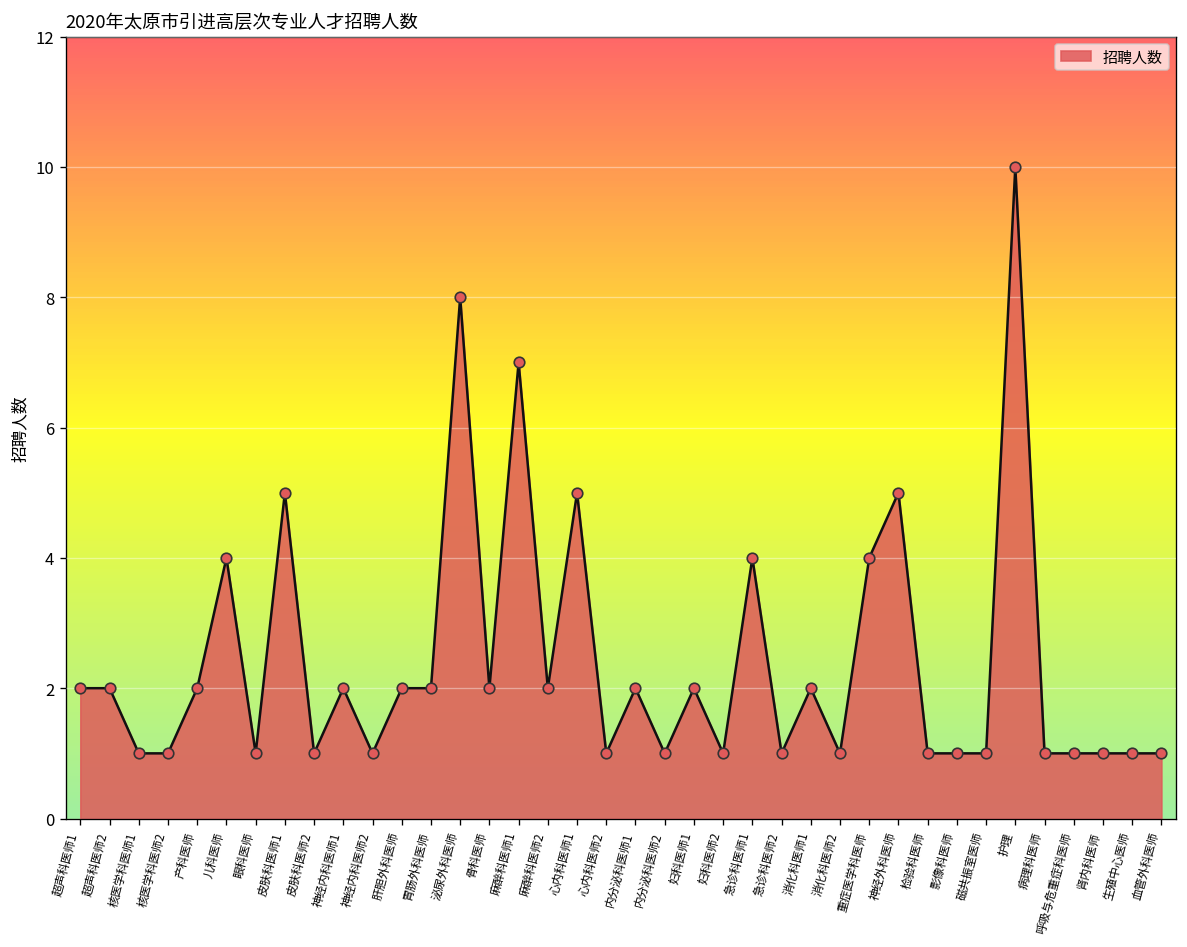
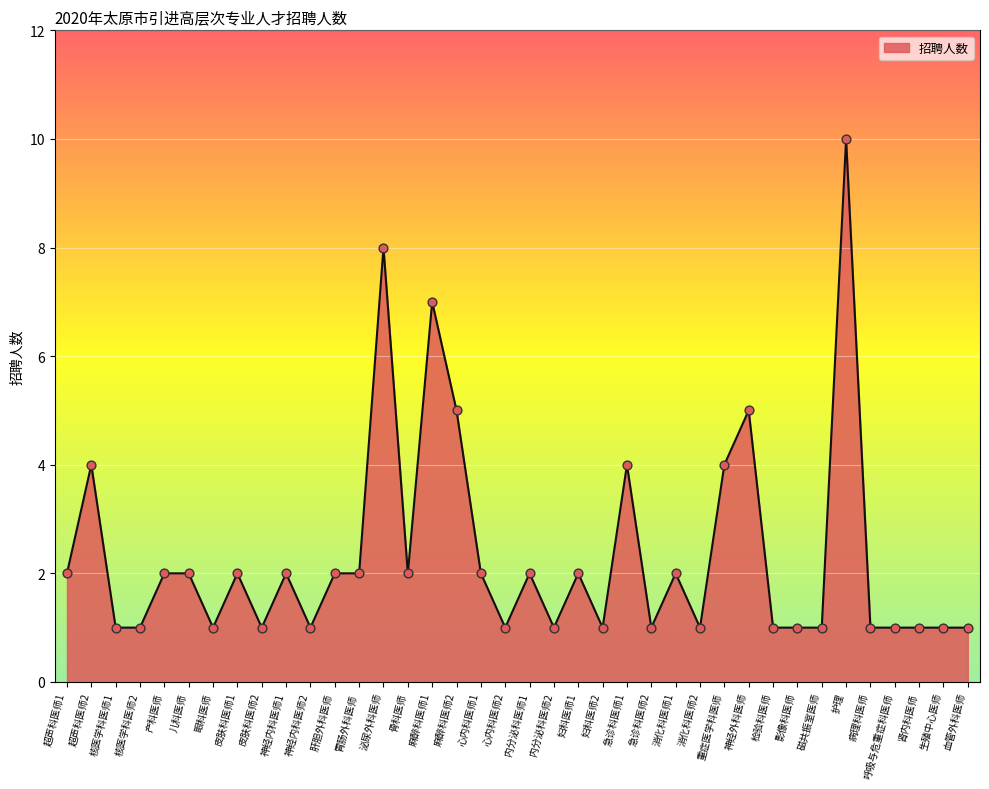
  {
    "超声科医师1": 2,
-   "超声科医师2": 2,
+   "超声科医师2": 4,
    "核医学科医师1": 1,
    "核医学科医师2": 1,
    "产科医师": 2,
-   "儿科医师": 4,
+   "儿科医师": 2,
    "眼科医师": 1,
-   "皮肤科医师1": 5,
+   "皮肤科医师1": 2,
    "皮肤科医师2": 1,
    "神经内科医师1": 2,
    "神经内科医师2": 1,
    "肝胆外科医师": 2,
    "胃肠外科医师": 2,
    "泌尿外科医师": 8,
    "骨科医师": 2,
    "麻醉科医师1": 7,
-   "麻醉科医师2": 2,
-   "心内科医师1": 5,
+   "麻醉科医师2": 5,
+   "心内科医师1": 2,
    "心内科医师2": 1,
    "内分泌科医师1": 2,
    "内分泌科医师2": 1,
    "妇科医师1": 2,
    "妇科医师2": 1,
    "急诊科医师1": 4,
    "急诊科医师2": 1,
    "消化科医师1": 2,
    "消化科医师2": 1,
    "重症医学科医师": 4,
    "神经外科医师": 5,
    "检验科医师": 1,
    "影像科医师": 1,
    "磁共振室医师": 1,
    "护理": 10,
    "病理科医师": 1,
    "呼吸与危重症科医师": 1,
    "肾内科医师": 1,
    "生殖中心医师": 1,
    "血管外科医师": 1
  }
